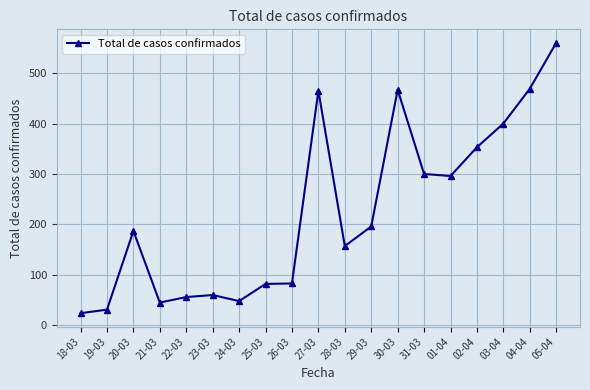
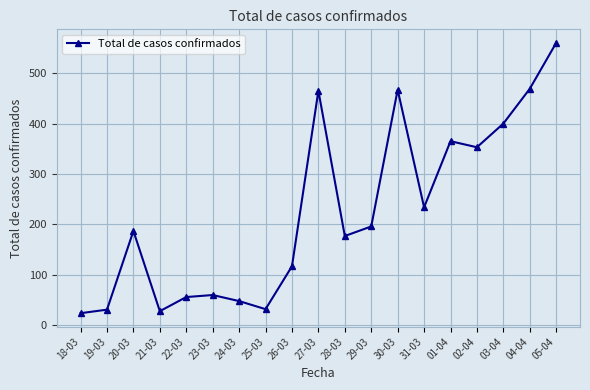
  {
    "18-03": 20,
    "19-03": 30,
    "20-03": 190,
-   "21-03": 50,
+   "21-03": 30,
    "22-03": 60,
    "23-03": 60,
    "24-03": 50,
-   "25-03": 80,
-   "26-03": 80,
+   "25-03": 30,
+   "26-03": 120,
    "27-03": 470,
-   "28-03": 160,
+   "28-03": 180,
    "29-03": 200,
    "30-03": 470,
-   "31-03": 300,
-   "01-04": 300,
+   "31-03": 230,
+   "01-04": 370,
    "02-04": 350,
    "03-04": 400,
    "04-04": 470,
    "05-04": 560
  }
